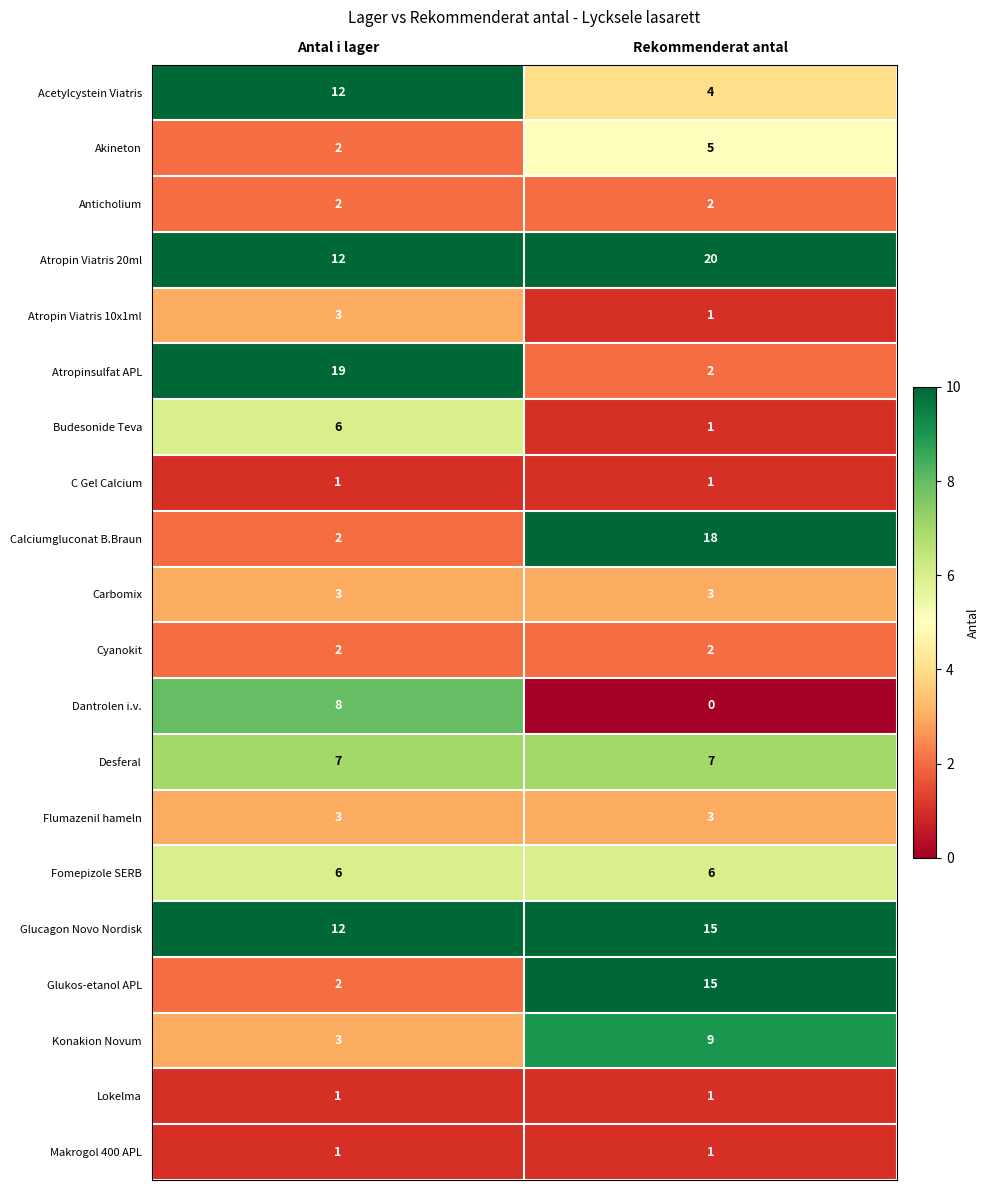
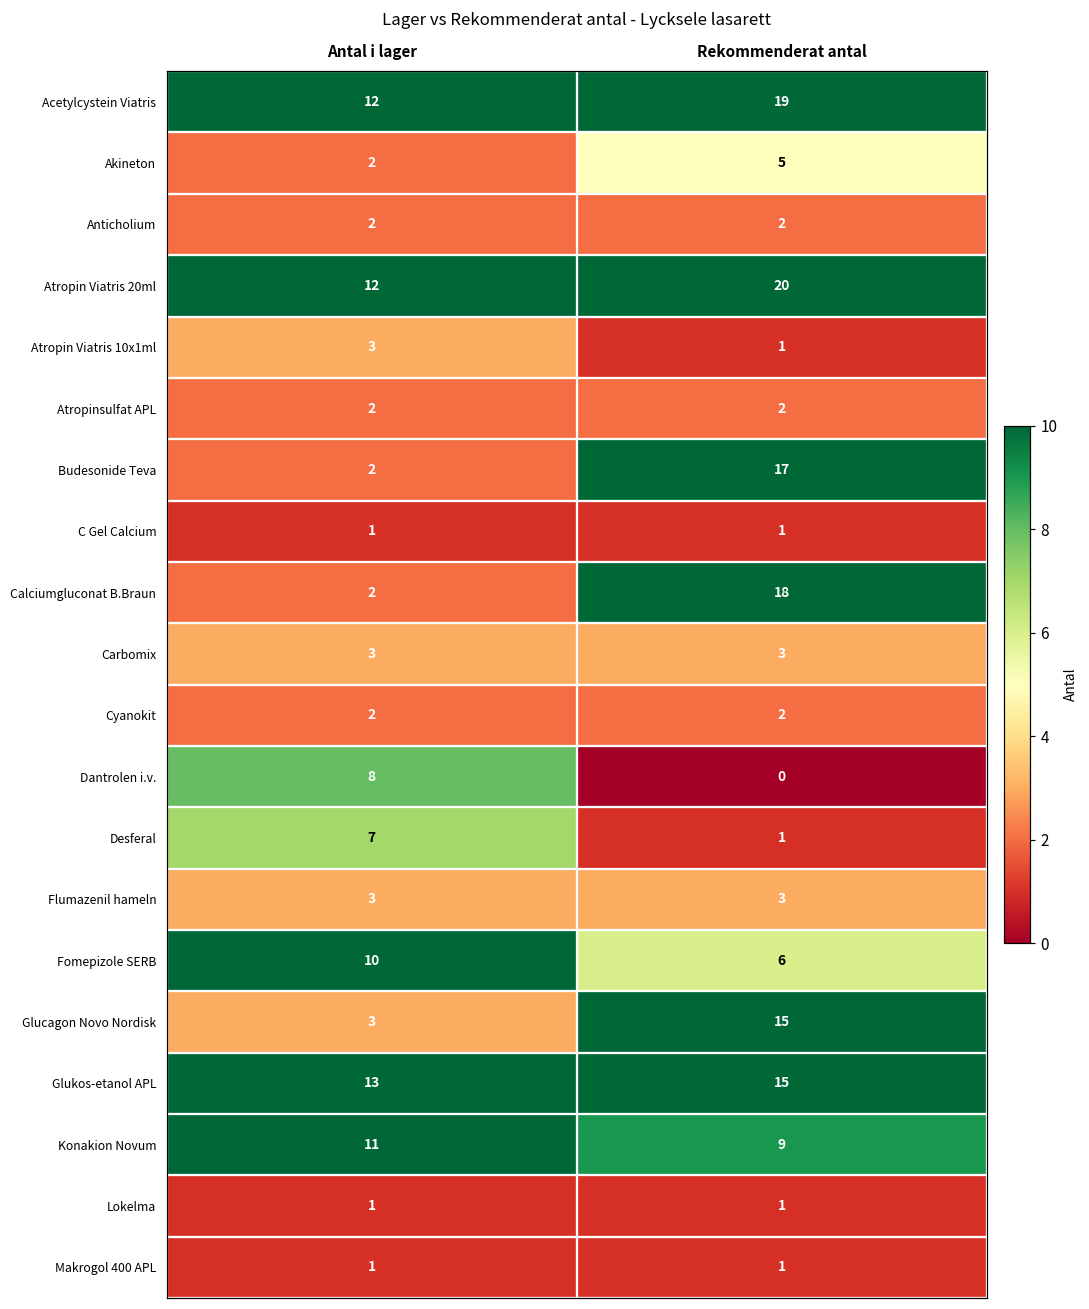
  {
    "Acetylcystein Viatris": {
      "Antal i lager": 12,
-     "Rekommenderat antal": 4
+     "Rekommenderat antal": 19
    },
    "Akineton": {
      "Antal i lager": 2,
      "Rekommenderat antal": 5
    },
    "Anticholium": {
      "Antal i lager": 2,
      "Rekommenderat antal": 2
    },
    "Atropin Viatris 20ml": {
      "Antal i lager": 12,
      "Rekommenderat antal": 20
    },
    "Atropin Viatris 10x1ml": {
      "Antal i lager": 3,
      "Rekommenderat antal": 1
    },
    "Atropinsulfat APL": {
-     "Antal i lager": 19,
+     "Antal i lager": 2,
      "Rekommenderat antal": 2
    },
    "Budesonide Teva": {
-     "Antal i lager": 6,
-     "Rekommenderat antal": 1
+     "Antal i lager": 2,
+     "Rekommenderat antal": 17
    },
    "C Gel Calcium": {
      "Antal i lager": 1,
      "Rekommenderat antal": 1
    },
    "Calciumgluconat B.Braun": {
      "Antal i lager": 2,
      "Rekommenderat antal": 18
    },
    "Carbomix": {
      "Antal i lager": 3,
      "Rekommenderat antal": 3
    },
    "Cyanokit": {
      "Antal i lager": 2,
      "Rekommenderat antal": 2
    },
    "Dantrolen i.v.": {
      "Antal i lager": 8,
      "Rekommenderat antal": 0
    },
    "Desferal": {
      "Antal i lager": 7,
-     "Rekommenderat antal": 7
+     "Rekommenderat antal": 1
    },
    "Flumazenil hameln": {
      "Antal i lager": 3,
      "Rekommenderat antal": 3
    },
    "Fomepizole SERB": {
-     "Antal i lager": 6,
+     "Antal i lager": 10,
      "Rekommenderat antal": 6
    },
    "Glucagon Novo Nordisk": {
-     "Antal i lager": 12,
+     "Antal i lager": 3,
      "Rekommenderat antal": 15
    },
    "Glukos-etanol APL": {
-     "Antal i lager": 2,
+     "Antal i lager": 13,
      "Rekommenderat antal": 15
    },
    "Konakion Novum": {
-     "Antal i lager": 3,
+     "Antal i lager": 11,
      "Rekommenderat antal": 9
    },
    "Lokelma": {
      "Antal i lager": 1,
      "Rekommenderat antal": 1
    },
    "Makrogol 400 APL": {
      "Antal i lager": 1,
      "Rekommenderat antal": 1
    }
  }
